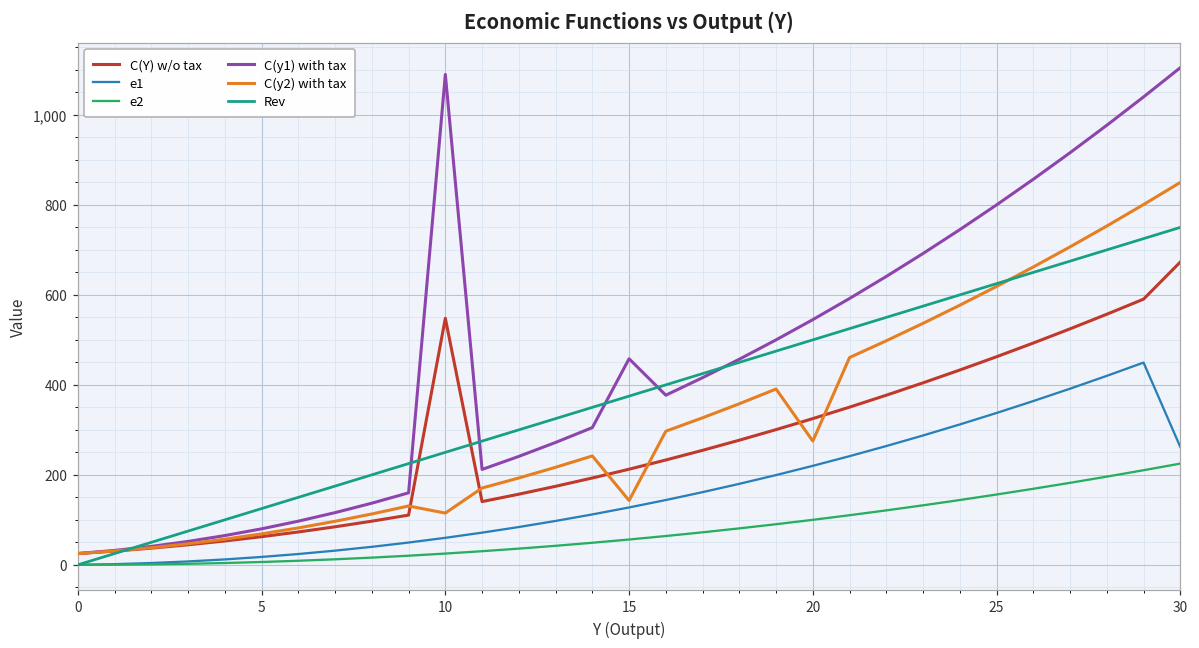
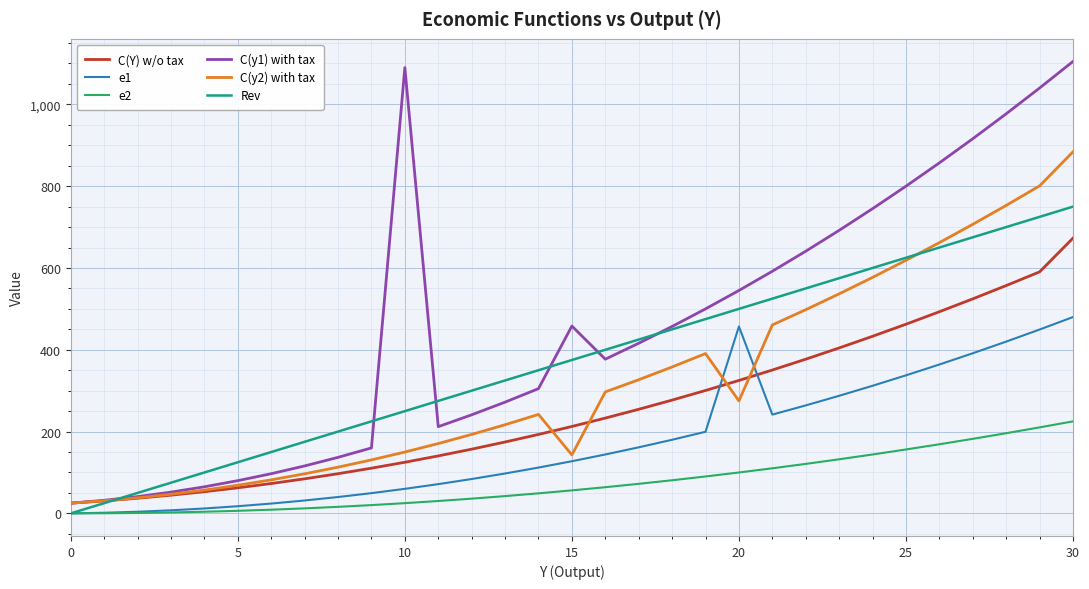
  {
    "C(Y) w/o tax": {
-     "10": "550",
+     "10": "130",
      "15": "210",
      "20": "330",
      "25": "460",
      "30": "670"
    },
    "e1": {
      "5": "20",
      "10": "60",
      "15": "130",
-     "20": "220",
+     "20": "460",
      "25": "340",
-     "30": "260"
+     "30": "480"
    },
    "C(y1) with tax": {
      "5": "80",
      "10": "1,090",
      "15": "460",
      "20": "550",
      "25": "800",
      "30": "1,110"
    },
    "C(y2) with tax": {
-     "10": "120",
+     "10": "150",
      "15": "140",
      "20": "280",
-     "30": "850"
+     "30": "880"
    }
  }
